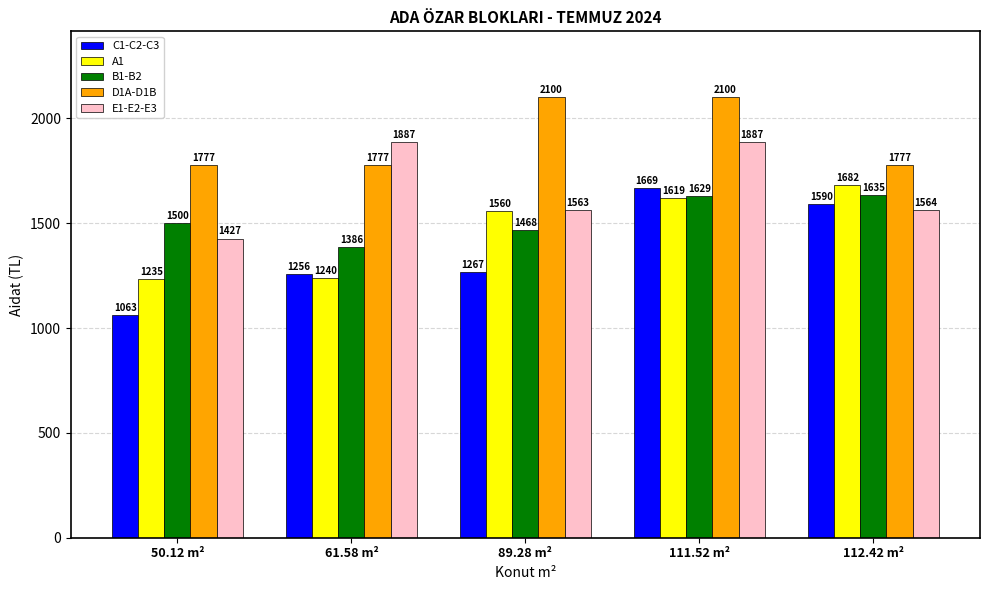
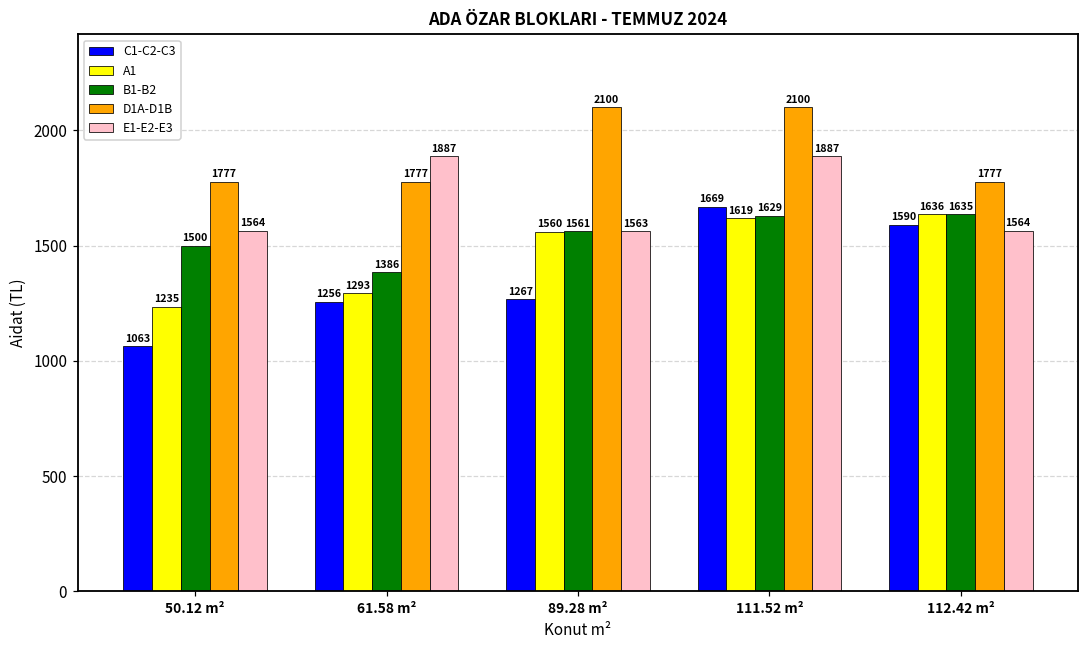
  {
    "C1-C2-C3": {
      "50.12 m²": 1063,
      "61.58 m²": 1256,
      "89.28 m²": 1267,
      "111.52 m²": 1669,
      "112.42 m²": 1590
    },
    "A1": {
      "50.12 m²": 1235,
-     "61.58 m²": 1240,
+     "61.58 m²": 1293,
      "89.28 m²": 1560,
      "111.52 m²": 1619,
-     "112.42 m²": 1682
+     "112.42 m²": 1636
    },
    "B1-B2": {
      "50.12 m²": 1500,
      "61.58 m²": 1386,
-     "89.28 m²": 1468,
+     "89.28 m²": 1561,
      "111.52 m²": 1629,
      "112.42 m²": 1635
    },
    "D1A-D1B": {
      "50.12 m²": 1777,
      "61.58 m²": 1777,
      "89.28 m²": 2100,
      "111.52 m²": 2100,
      "112.42 m²": 1777
    },
    "E1-E2-E3": {
-     "50.12 m²": 1427,
+     "50.12 m²": 1564,
      "61.58 m²": 1887,
      "89.28 m²": 1563,
      "111.52 m²": 1887,
      "112.42 m²": 1564
    }
  }
